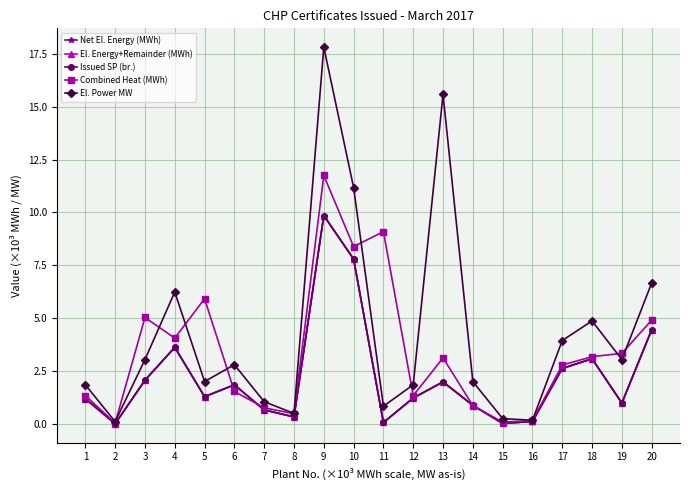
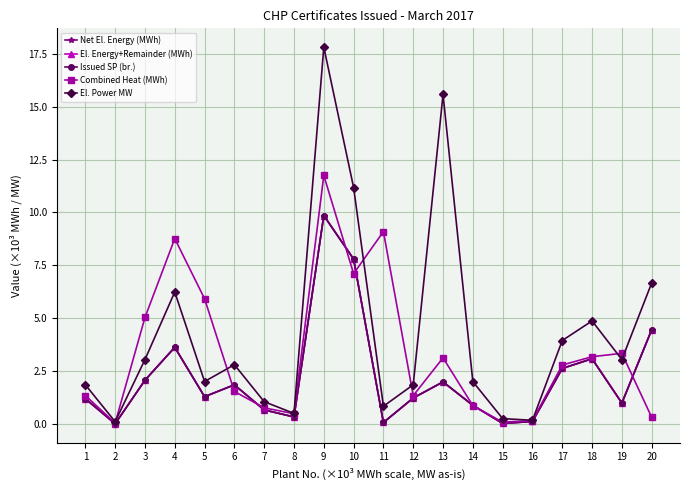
  {
    "Combined Heat (MWh)": {
      "1": 1.3,
      "3": 5.0,
-     "4": 4.1,
+     "4": 8.8,
      "5": 5.9,
      "6": 1.5,
      "9": 11.8,
-     "10": 8.4,
+     "10": 7.1,
      "11": 9.1,
      "13": 3.1,
      "17": 2.8,
      "19": 3.3,
-     "20": 4.9
+     "20": 0.3
    }
  }
